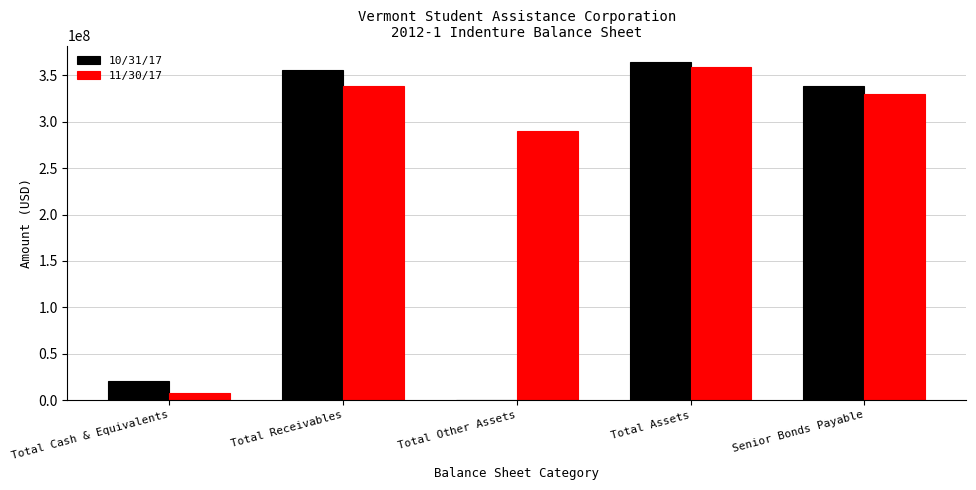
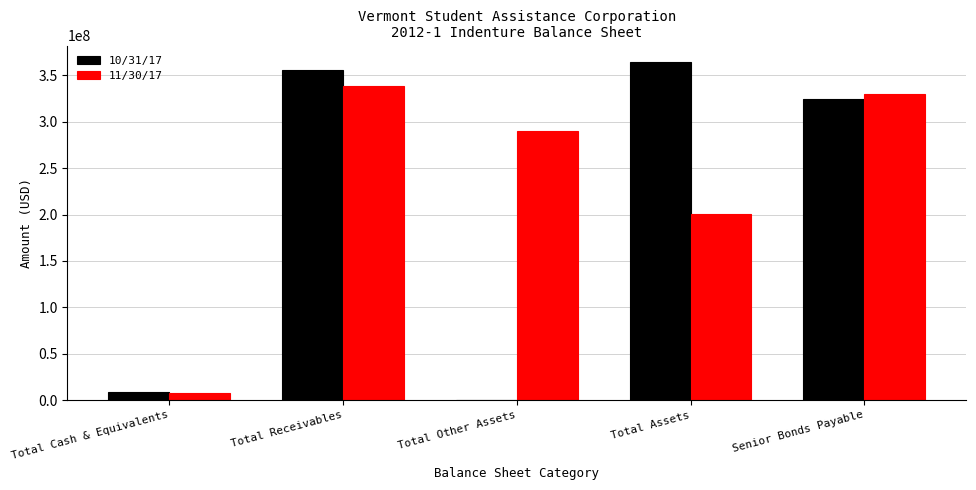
  {
    "10/31/17": {
-     "Total Cash & Equivalents": 20000000,
+     "Total Cash & Equivalents": 10000000,
      "Total Receivables": 360000000,
      "Total Other Assets": 0,
      "Total Assets": 360000000,
-     "Senior Bonds Payable": 340000000
+     "Senior Bonds Payable": 330000000
    },
    "11/30/17": {
      "Total Cash & Equivalents": 10000000,
      "Total Receivables": 340000000,
      "Total Other Assets": 290000000,
-     "Total Assets": 360000000,
+     "Total Assets": 200000000,
      "Senior Bonds Payable": 330000000
    }
  }
